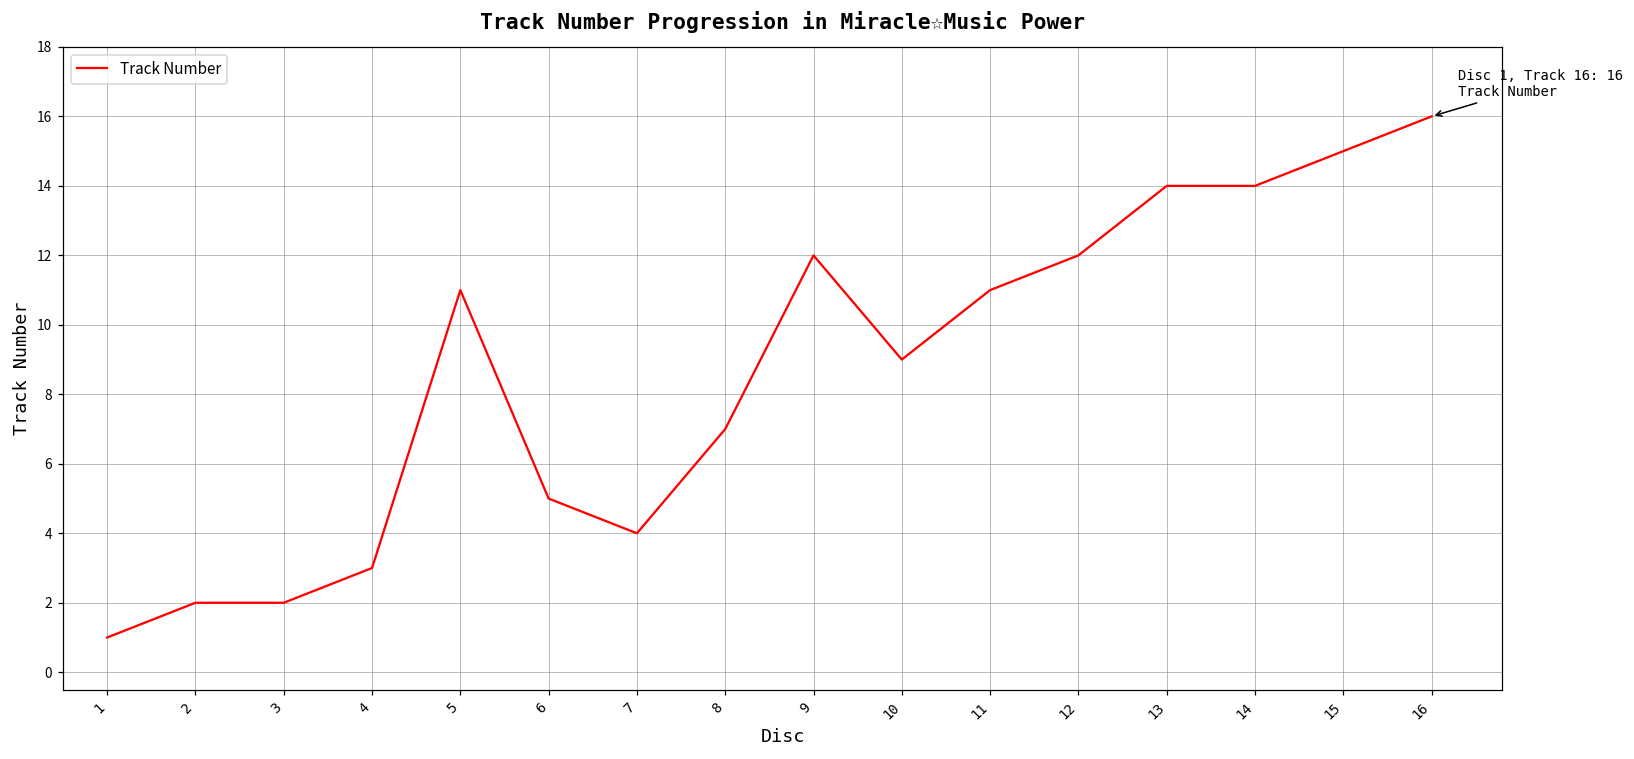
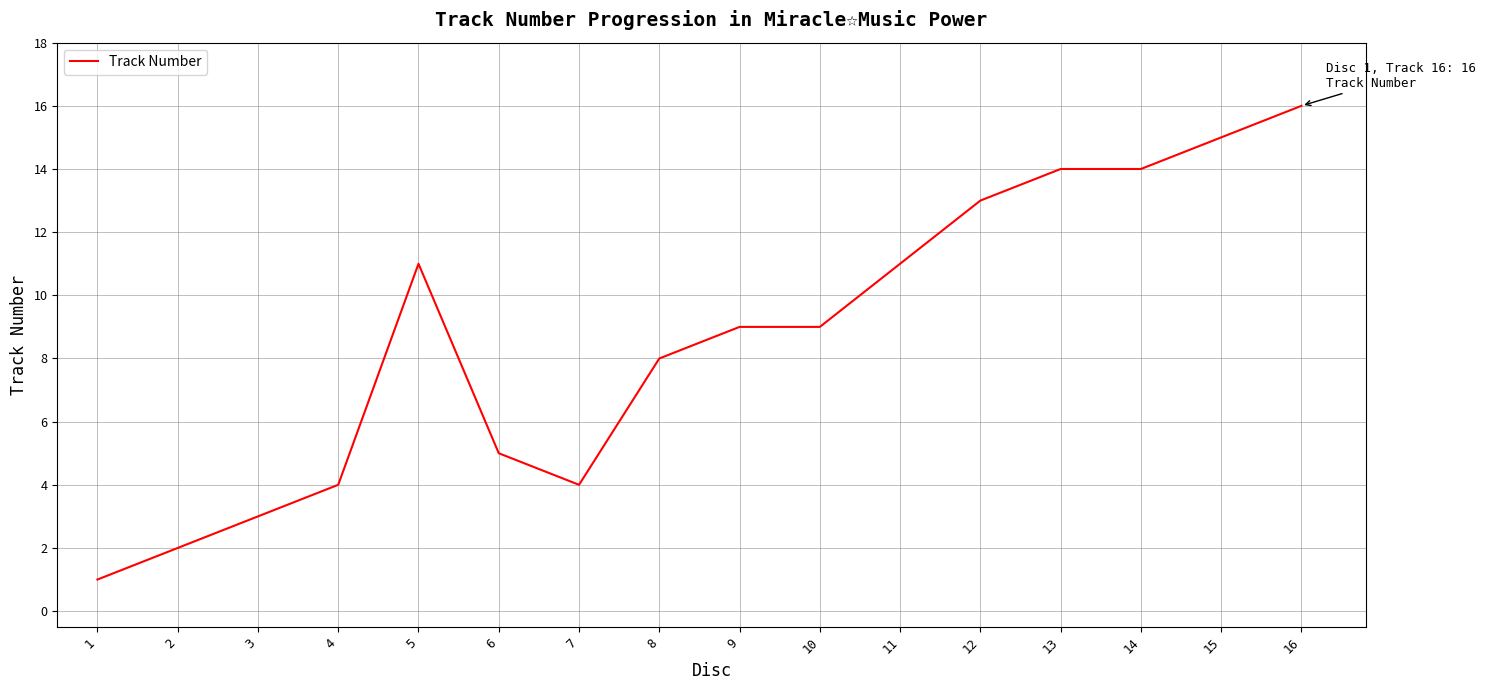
  {
    "1": 1,
    "2": 2,
-   "3": 2,
-   "4": 3,
+   "3": 3,
+   "4": 4,
    "5": 11,
    "6": 5,
    "7": 4,
-   "8": 7,
-   "9": 12,
+   "8": 8,
+   "9": 9,
    "10": 9,
    "11": 11,
-   "12": 12,
+   "12": 13,
    "13": 14,
    "14": 14,
    "15": 15
  }
